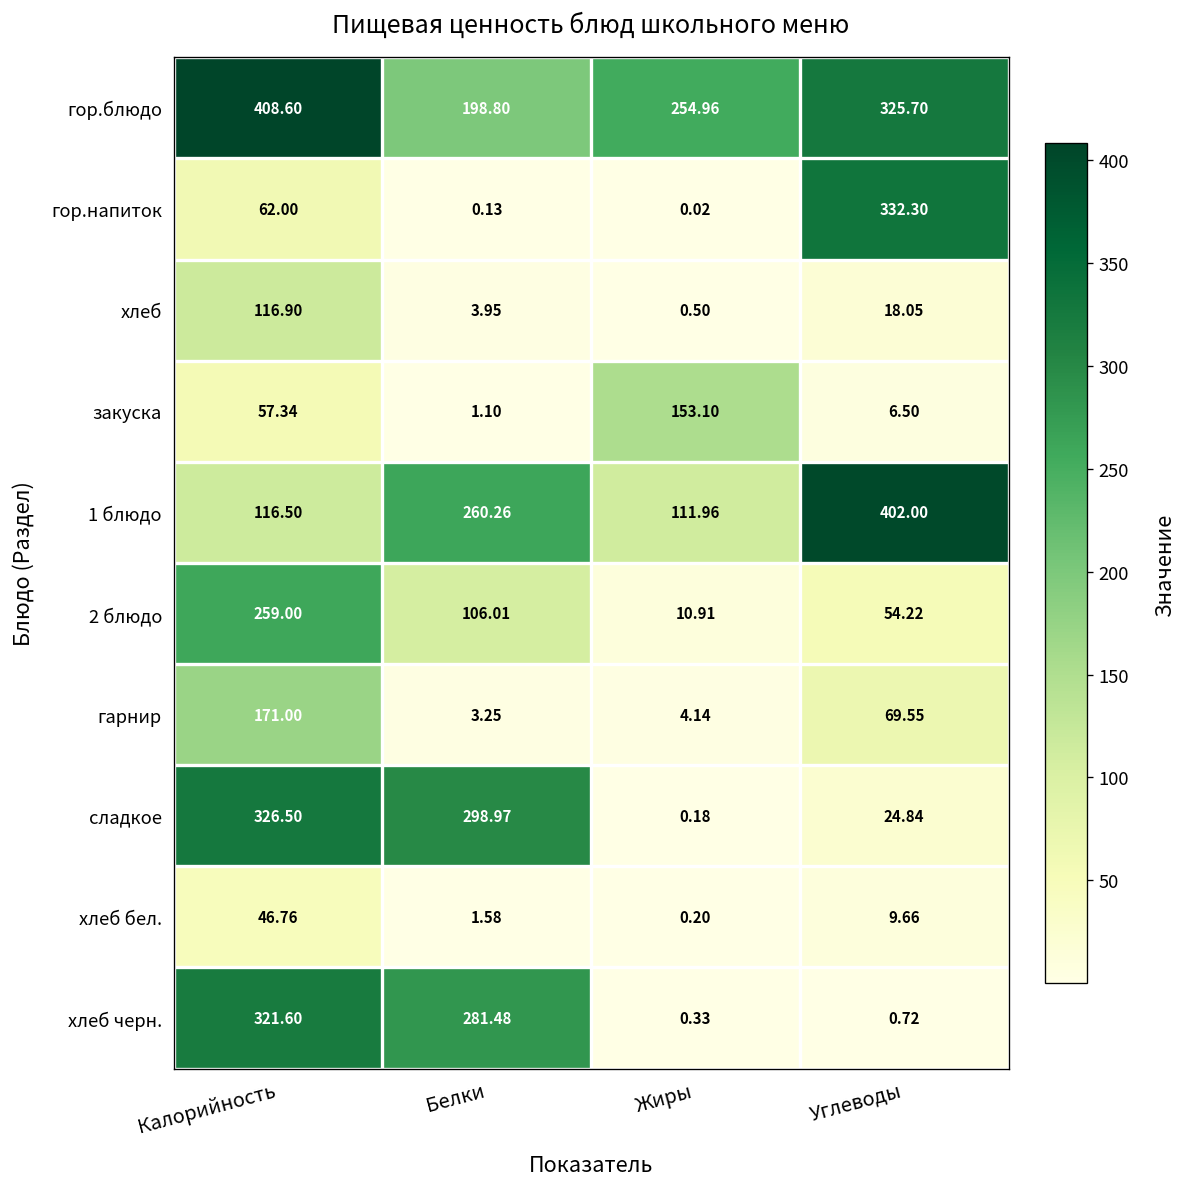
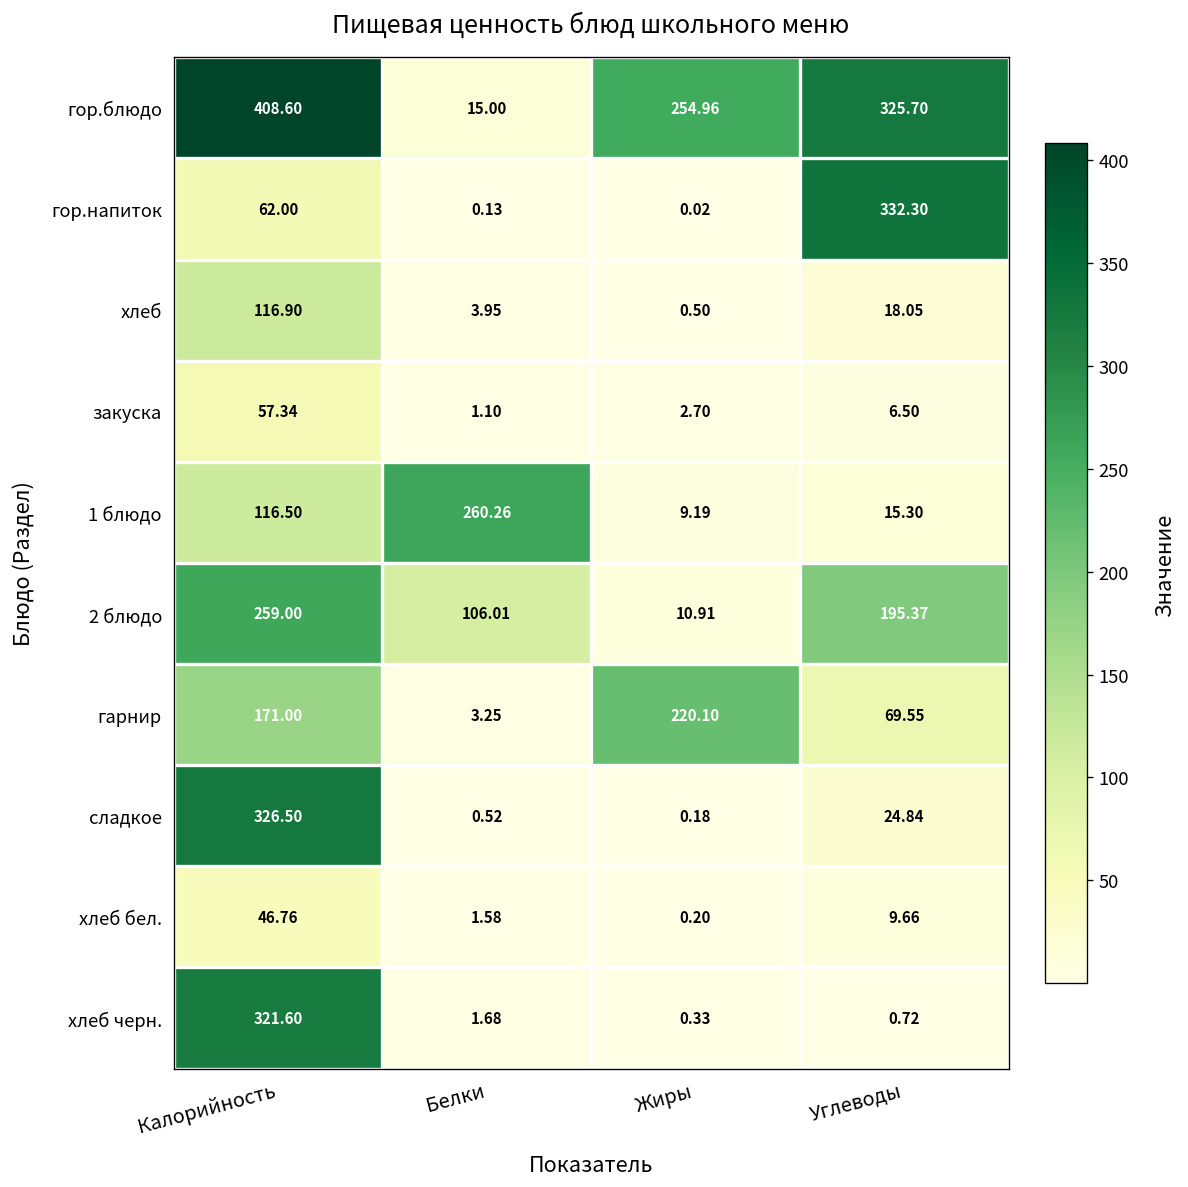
  {
    "гор.блюдо": {
      "Калорийность": 408.60,
-     "Белки": 198.80,
+     "Белки": 15.00,
      "Жиры": 254.96,
      "Углеводы": 325.70
    },
    "гор.напиток": {
      "Калорийность": 62.00,
      "Белки": 0.13,
      "Жиры": 0.02,
      "Углеводы": 332.30
    },
    "хлеб": {
      "Калорийность": 116.90,
      "Белки": 3.95,
      "Жиры": 0.50,
      "Углеводы": 18.05
    },
    "закуска": {
      "Калорийность": 57.34,
      "Белки": 1.10,
-     "Жиры": 153.10,
+     "Жиры": 2.70,
      "Углеводы": 6.50
    },
    "1 блюдо": {
      "Калорийность": 116.50,
      "Белки": 260.26,
-     "Жиры": 111.96,
-     "Углеводы": 402.00
+     "Жиры": 9.19,
+     "Углеводы": 15.30
    },
    "2 блюдо": {
      "Калорийность": 259.00,
      "Белки": 106.01,
      "Жиры": 10.91,
-     "Углеводы": 54.22
+     "Углеводы": 195.37
    },
    "гарнир": {
      "Калорийность": 171.00,
      "Белки": 3.25,
-     "Жиры": 4.14,
+     "Жиры": 220.10,
      "Углеводы": 69.55
    },
    "сладкое": {
      "Калорийность": 326.50,
-     "Белки": 298.97,
+     "Белки": 0.52,
      "Жиры": 0.18,
      "Углеводы": 24.84
    },
    "хлеб бел.": {
      "Калорийность": 46.76,
      "Белки": 1.58,
      "Жиры": 0.20,
      "Углеводы": 9.66
    },
    "хлеб черн.": {
      "Калорийность": 321.60,
-     "Белки": 281.48,
+     "Белки": 1.68,
      "Жиры": 0.33,
      "Углеводы": 0.72
    }
  }
